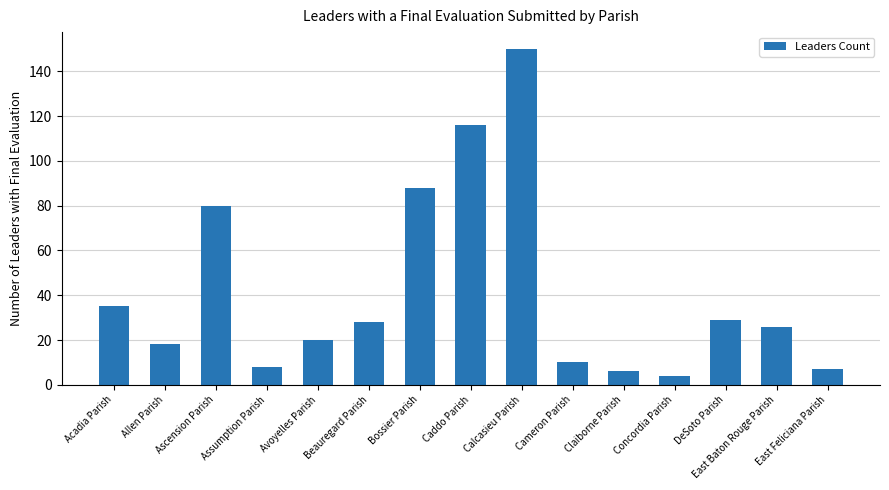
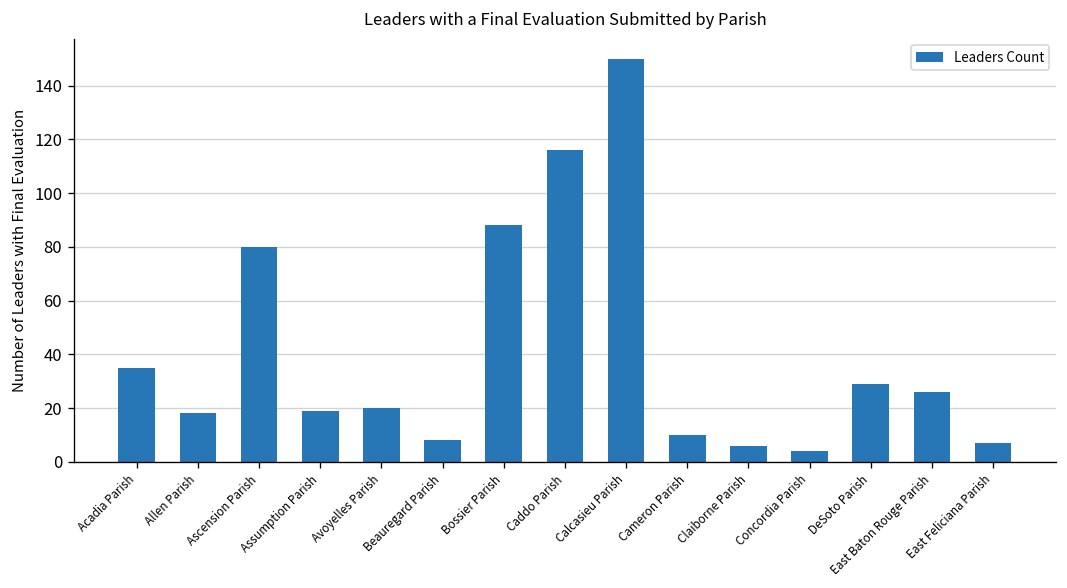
  {
    "Acadia Parish": 35,
    "Allen Parish": 18,
    "Ascension Parish": 80,
-   "Assumption Parish": 8,
+   "Assumption Parish": 19,
    "Avoyelles Parish": 20,
-   "Beauregard Parish": 28,
+   "Beauregard Parish": 8,
    "Bossier Parish": 88,
    "Caddo Parish": 116,
    "Calcasieu Parish": 150,
    "Cameron Parish": 10,
    "Claiborne Parish": 6,
    "Concordia Parish": 4,
    "DeSoto Parish": 29,
    "East Baton Rouge Parish": 26,
    "East Feliciana Parish": 7
  }
